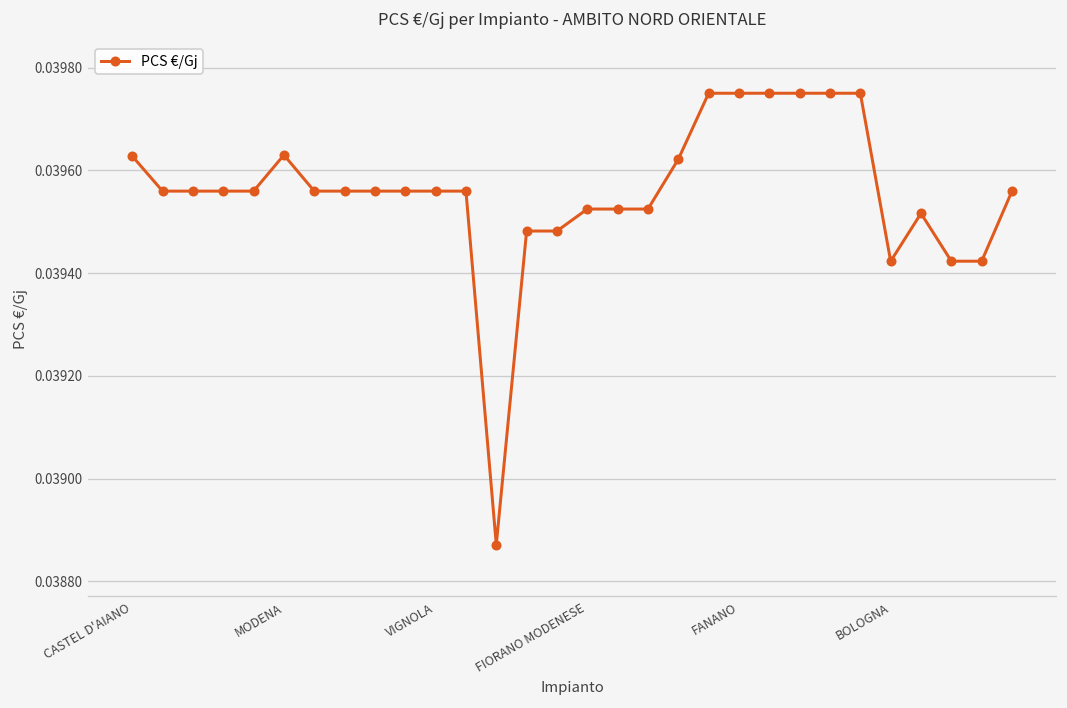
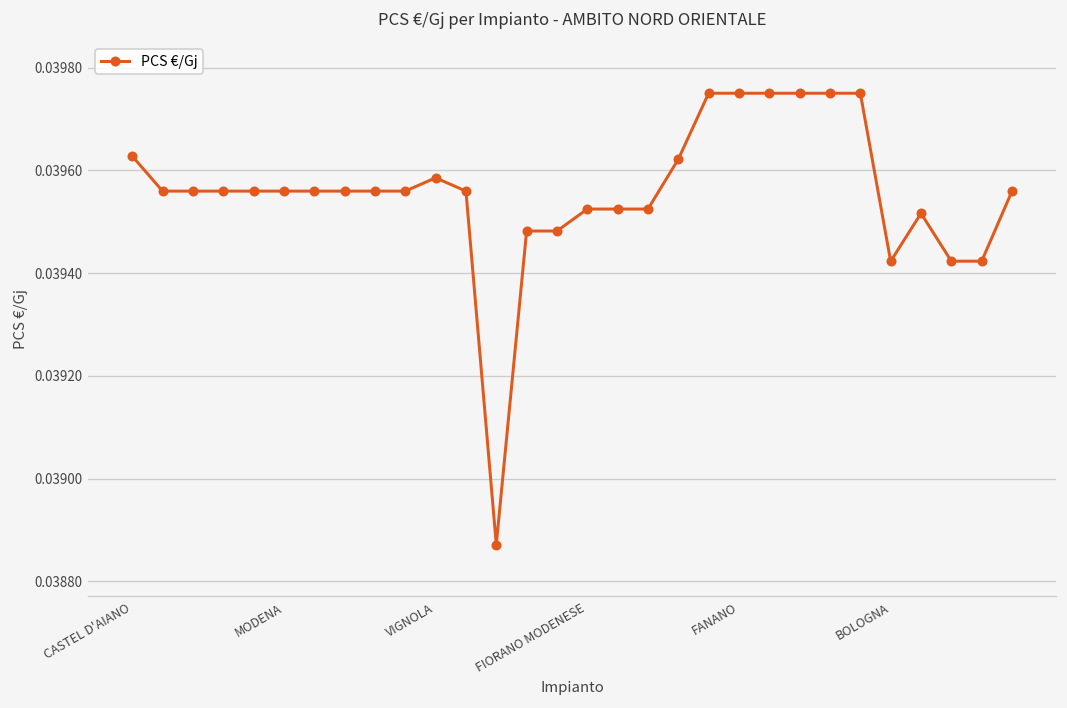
  {
    "CASTEL D'AIANO": 0.03963,
-   "MODENA": 0.03963,
-   "VIGNOLA": 0.03956,
+   "MODENA": 0.03956,
+   "VIGNOLA": 0.03959,
    "FIORANO MODENESE": 0.03952,
    "FANANO": 0.03975,
    "BOLOGNA": 0.03942
  }
